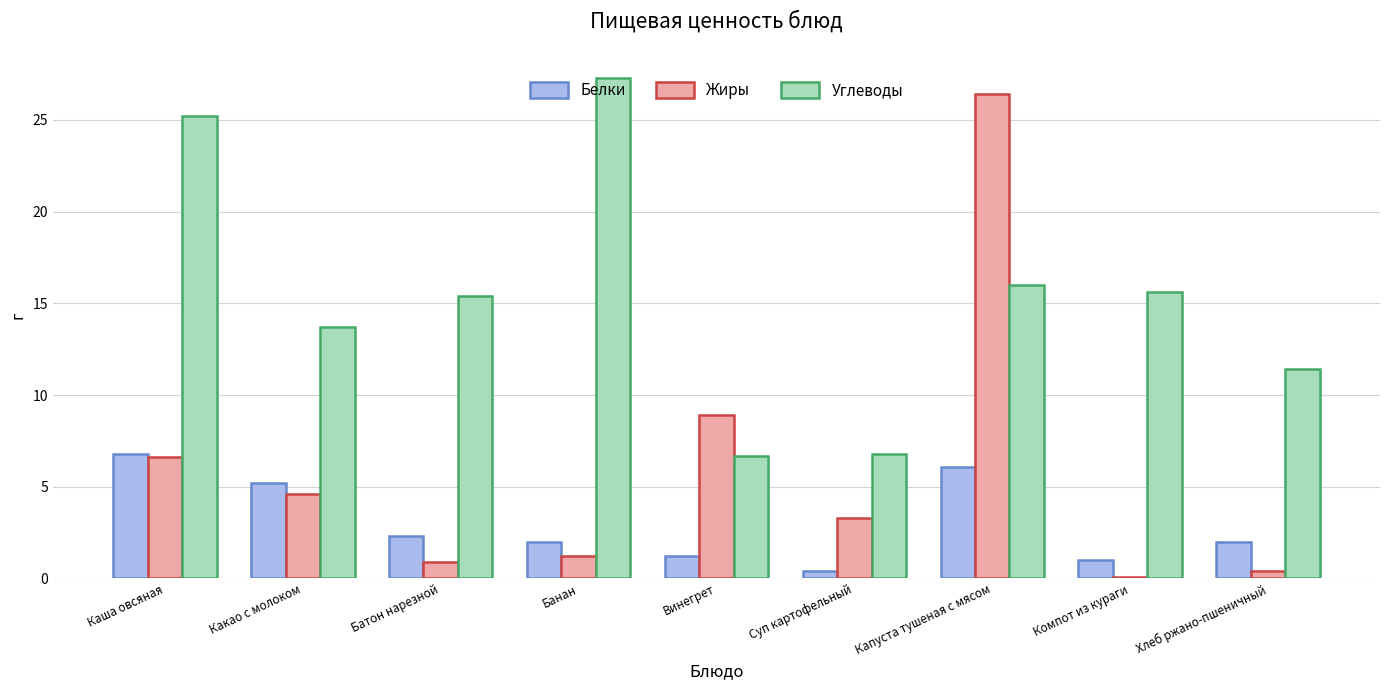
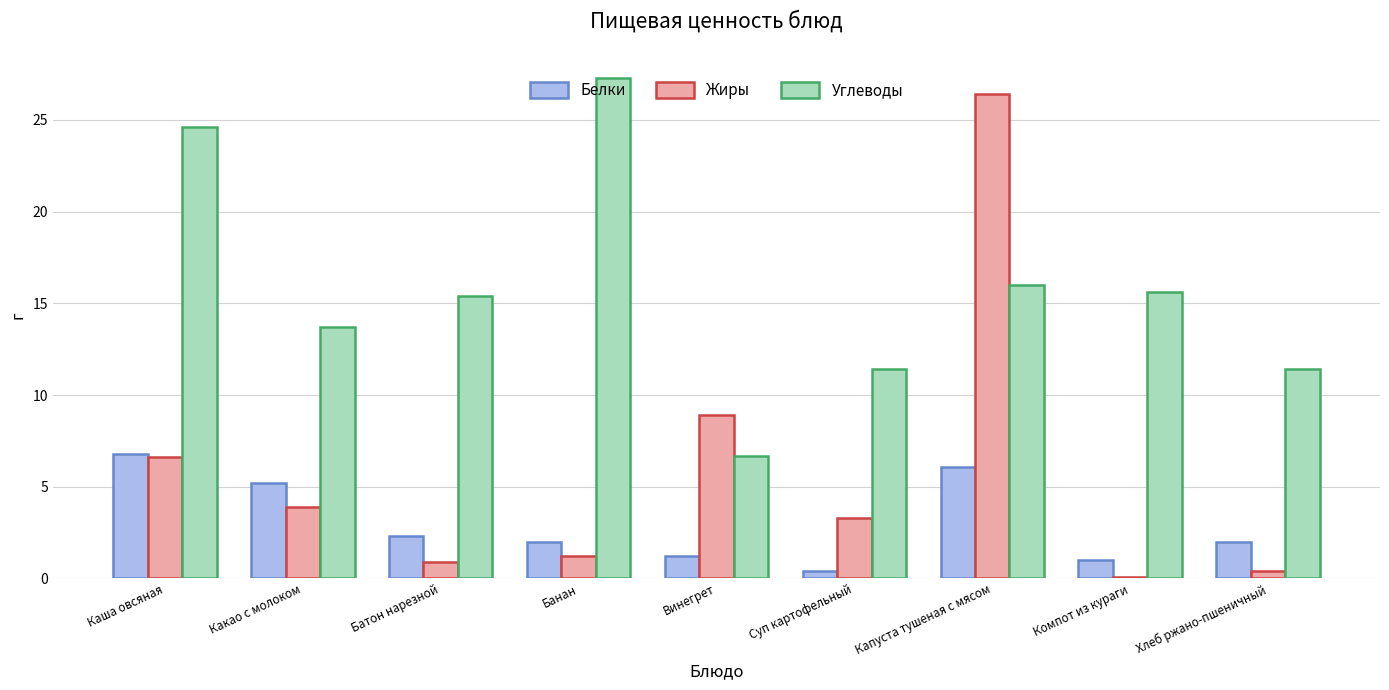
  {
    "Белки": {
      "Каша овсяная": 6.8,
      "Какао с молоком": 5.2,
      "Батон нарезной": 2.3,
      "Банан": 2.0,
      "Винегрет": 1.2,
      "Суп картофельный": 0.4,
      "Капуста тушеная с мясом": 6.1,
      "Компот из кураги": 1.0,
      "Хлеб ржано-пшеничный": 2.0
    },
    "Жиры": {
      "Каша овсяная": 6.6,
-     "Какао с молоком": 4.6,
+     "Какао с молоком": 3.9,
      "Батон нарезной": 0.9,
      "Банан": 1.2,
      "Винегрет": 8.9,
      "Суп картофельный": 3.3,
      "Капуста тушеная с мясом": 26.4,
      "Хлеб ржано-пшеничный": 0.4
    },
    "Углеводы": {
-     "Каша овсяная": 25.2,
+     "Каша овсяная": 24.6,
      "Какао с молоком": 13.7,
      "Батон нарезной": 15.4,
      "Банан": 27.3,
      "Винегрет": 6.7,
-     "Суп картофельный": 6.8,
+     "Суп картофельный": 11.4,
      "Капуста тушеная с мясом": 16.0,
      "Компот из кураги": 15.6,
      "Хлеб ржано-пшеничный": 11.4
    }
  }
